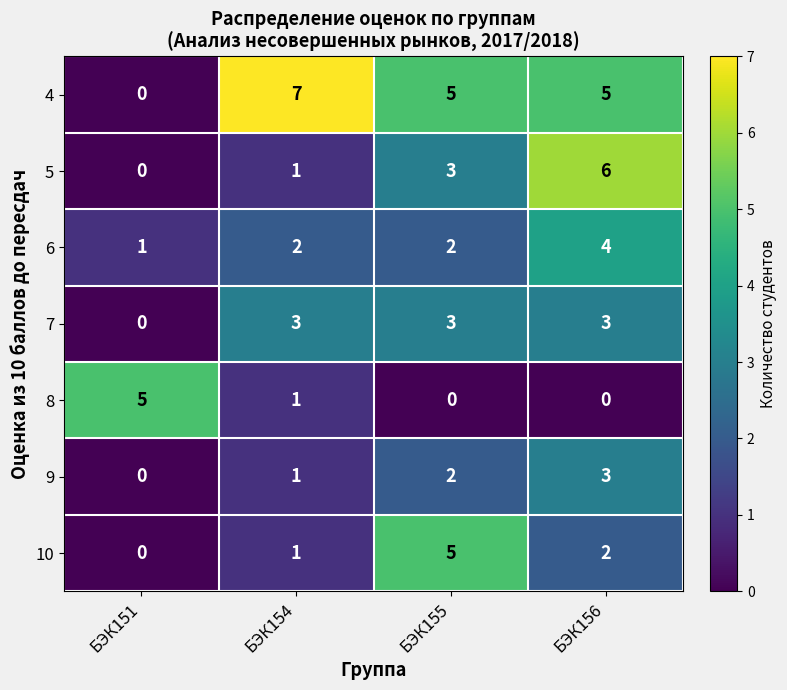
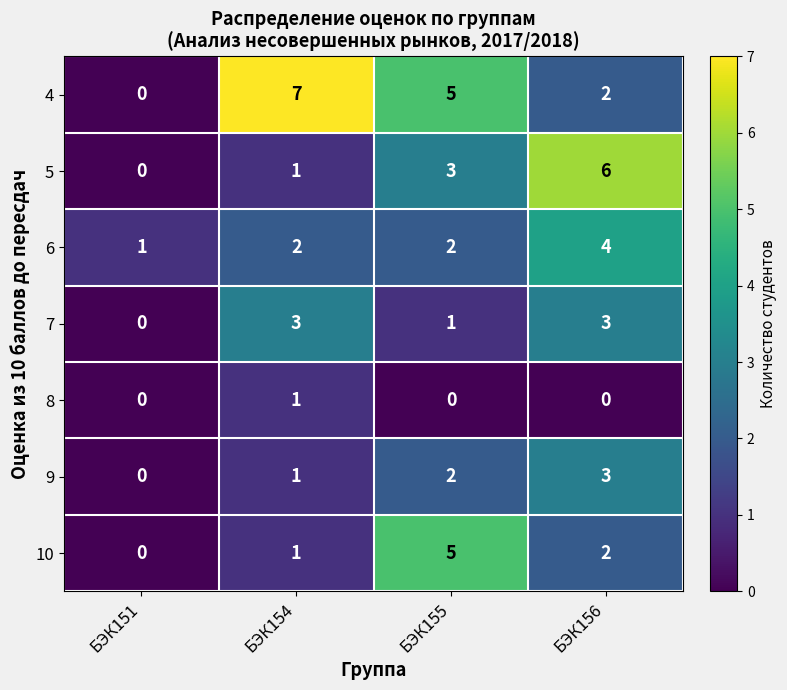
  {
    "4": {
      "БЭК151": 0,
      "БЭК154": 7,
      "БЭК155": 5,
-     "БЭК156": 5
+     "БЭК156": 2
    },
    "5": {
      "БЭК151": 0,
      "БЭК154": 1,
      "БЭК155": 3,
      "БЭК156": 6
    },
    "6": {
      "БЭК151": 1,
      "БЭК154": 2,
      "БЭК155": 2,
      "БЭК156": 4
    },
    "7": {
      "БЭК151": 0,
      "БЭК154": 3,
-     "БЭК155": 3,
+     "БЭК155": 1,
      "БЭК156": 3
    },
    "8": {
-     "БЭК151": 5,
+     "БЭК151": 0,
      "БЭК154": 1,
      "БЭК155": 0,
      "БЭК156": 0
    },
    "9": {
      "БЭК151": 0,
      "БЭК154": 1,
      "БЭК155": 2,
      "БЭК156": 3
    },
    "10": {
      "БЭК151": 0,
      "БЭК154": 1,
      "БЭК155": 5,
      "БЭК156": 2
    }
  }
